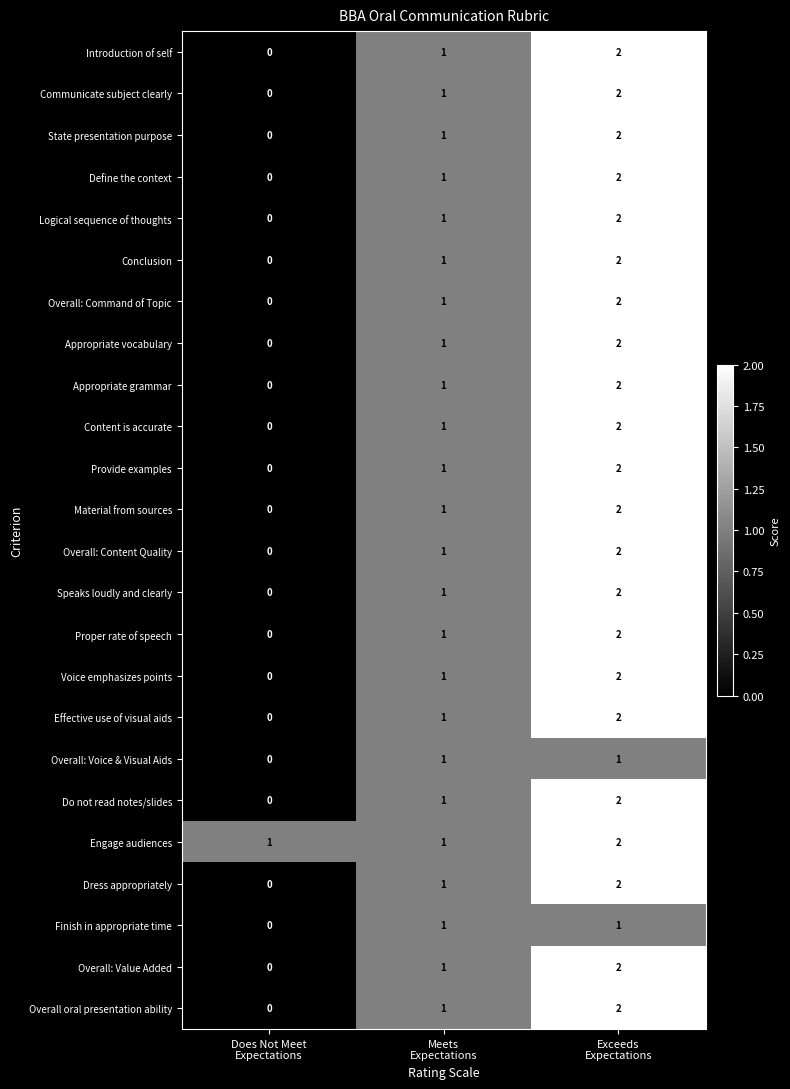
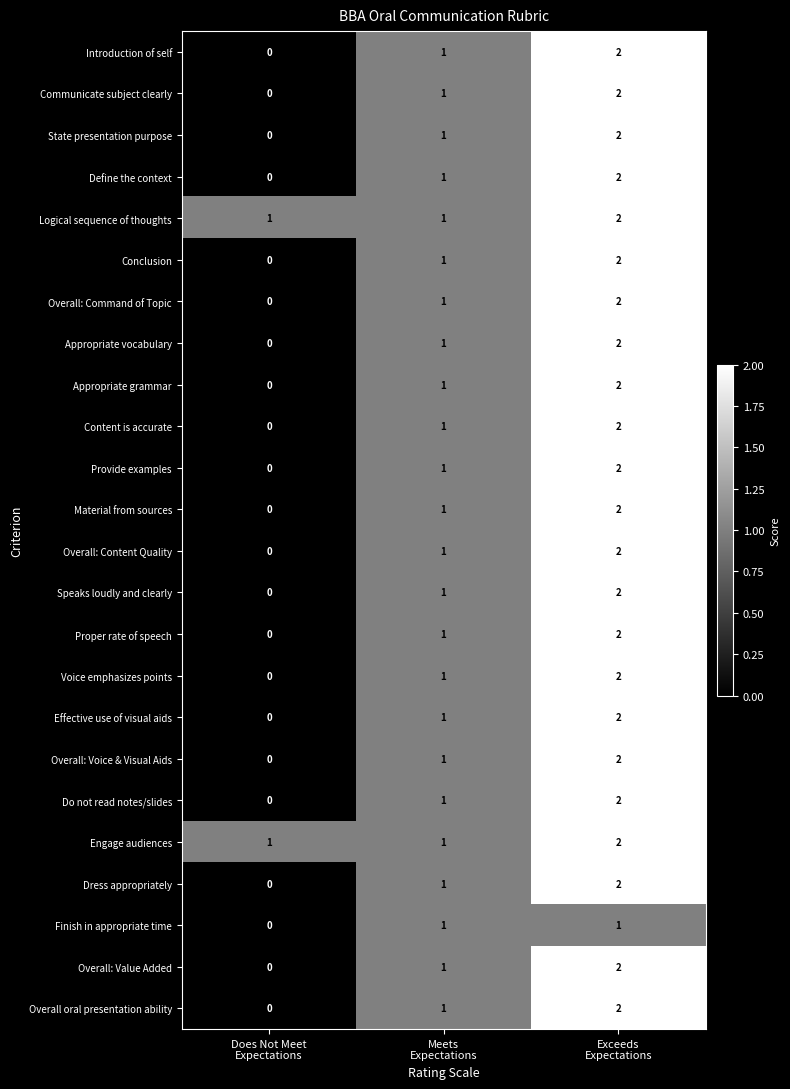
  {
    "Introduction of self": {
      "Does Not Meet Expectations": 0,
      "Meets Expectations": 1,
      "Exceeds Expectations": 2
    },
    "Communicate subject clearly": {
      "Does Not Meet Expectations": 0,
      "Meets Expectations": 1,
      "Exceeds Expectations": 2
    },
    "State presentation purpose": {
      "Does Not Meet Expectations": 0,
      "Meets Expectations": 1,
      "Exceeds Expectations": 2
    },
    "Define the context": {
      "Does Not Meet Expectations": 0,
      "Meets Expectations": 1,
      "Exceeds Expectations": 2
    },
    "Logical sequence of thoughts": {
-     "Does Not Meet Expectations": 0,
+     "Does Not Meet Expectations": 1,
      "Meets Expectations": 1,
      "Exceeds Expectations": 2
    },
    "Conclusion": {
      "Does Not Meet Expectations": 0,
      "Meets Expectations": 1,
      "Exceeds Expectations": 2
    },
    "Overall: Command of Topic": {
      "Does Not Meet Expectations": 0,
      "Meets Expectations": 1,
      "Exceeds Expectations": 2
    },
    "Appropriate vocabulary": {
      "Does Not Meet Expectations": 0,
      "Meets Expectations": 1,
      "Exceeds Expectations": 2
    },
    "Appropriate grammar": {
      "Does Not Meet Expectations": 0,
      "Meets Expectations": 1,
      "Exceeds Expectations": 2
    },
    "Content is accurate": {
      "Does Not Meet Expectations": 0,
      "Meets Expectations": 1,
      "Exceeds Expectations": 2
    },
    "Provide examples": {
      "Does Not Meet Expectations": 0,
      "Meets Expectations": 1,
      "Exceeds Expectations": 2
    },
    "Material from sources": {
      "Does Not Meet Expectations": 0,
      "Meets Expectations": 1,
      "Exceeds Expectations": 2
    },
    "Overall: Content Quality": {
      "Does Not Meet Expectations": 0,
      "Meets Expectations": 1,
      "Exceeds Expectations": 2
    },
    "Speaks loudly and clearly": {
      "Does Not Meet Expectations": 0,
      "Meets Expectations": 1,
      "Exceeds Expectations": 2
    },
    "Proper rate of speech": {
      "Does Not Meet Expectations": 0,
      "Meets Expectations": 1,
      "Exceeds Expectations": 2
    },
    "Voice emphasizes points": {
      "Does Not Meet Expectations": 0,
      "Meets Expectations": 1,
      "Exceeds Expectations": 2
    },
    "Effective use of visual aids": {
      "Does Not Meet Expectations": 0,
      "Meets Expectations": 1,
      "Exceeds Expectations": 2
    },
    "Overall: Voice & Visual Aids": {
      "Does Not Meet Expectations": 0,
      "Meets Expectations": 1,
-     "Exceeds Expectations": 1
+     "Exceeds Expectations": 2
    },
    "Do not read notes/slides": {
      "Does Not Meet Expectations": 0,
      "Meets Expectations": 1,
      "Exceeds Expectations": 2
    },
    "Engage audiences": {
      "Does Not Meet Expectations": 1,
      "Meets Expectations": 1,
      "Exceeds Expectations": 2
    },
    "Dress appropriately": {
      "Does Not Meet Expectations": 0,
      "Meets Expectations": 1,
      "Exceeds Expectations": 2
    },
    "Finish in appropriate time": {
      "Does Not Meet Expectations": 0,
      "Meets Expectations": 1,
      "Exceeds Expectations": 1
    },
    "Overall: Value Added": {
      "Does Not Meet Expectations": 0,
      "Meets Expectations": 1,
      "Exceeds Expectations": 2
    },
    "Overall oral presentation ability": {
      "Does Not Meet Expectations": 0,
      "Meets Expectations": 1,
      "Exceeds Expectations": 2
    }
  }
